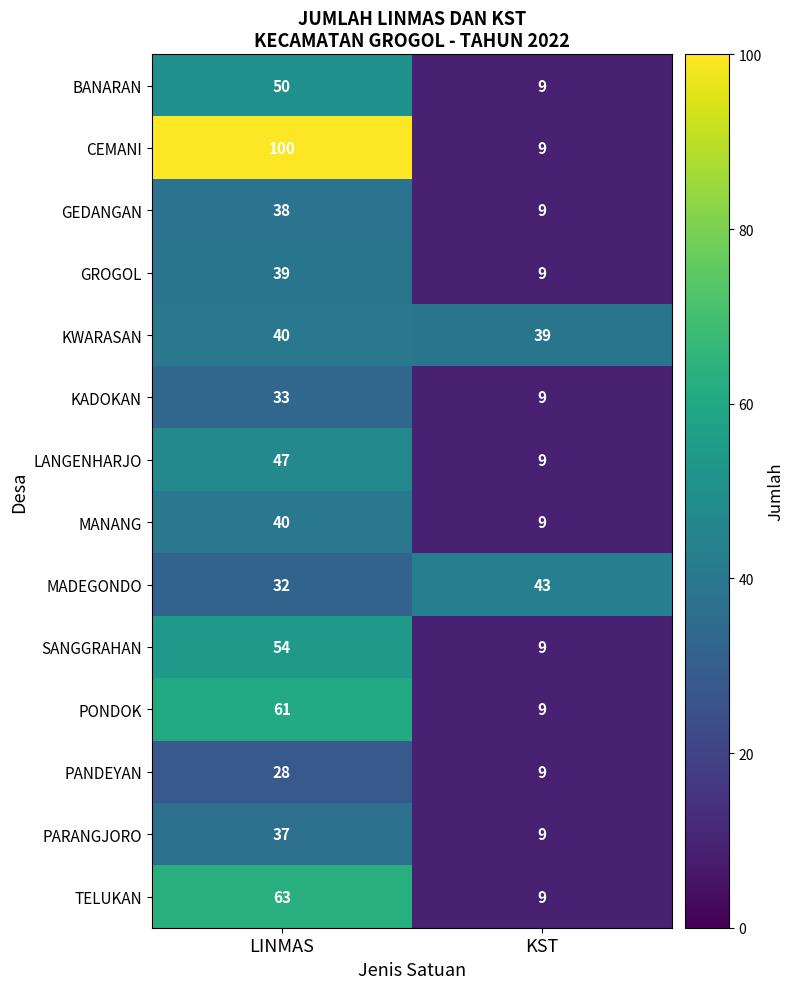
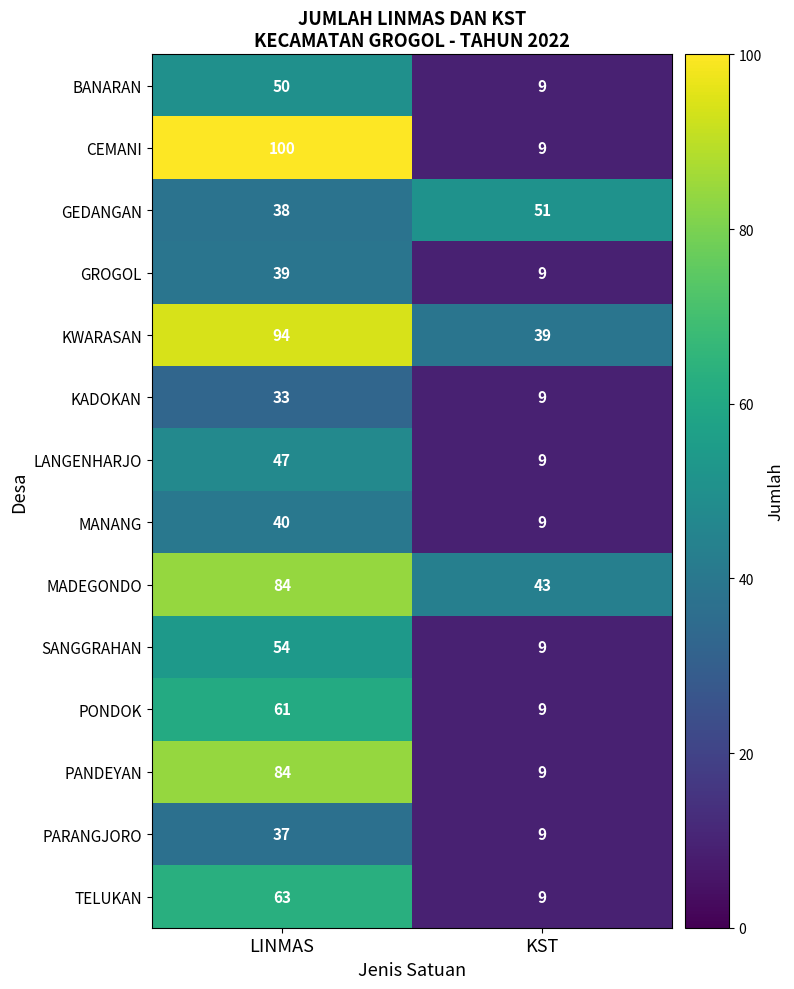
  {
    "BANARAN": {
      "LINMAS": 50,
      "KST": 9
    },
    "CEMANI": {
      "LINMAS": 100,
      "KST": 9
    },
    "GEDANGAN": {
      "LINMAS": 38,
-     "KST": 9
+     "KST": 51
    },
    "GROGOL": {
      "LINMAS": 39,
      "KST": 9
    },
    "KWARASAN": {
-     "LINMAS": 40,
+     "LINMAS": 94,
      "KST": 39
    },
    "KADOKAN": {
      "LINMAS": 33,
      "KST": 9
    },
    "LANGENHARJO": {
      "LINMAS": 47,
      "KST": 9
    },
    "MANANG": {
      "LINMAS": 40,
      "KST": 9
    },
    "MADEGONDO": {
-     "LINMAS": 32,
+     "LINMAS": 84,
      "KST": 43
    },
    "SANGGRAHAN": {
      "LINMAS": 54,
      "KST": 9
    },
    "PONDOK": {
      "LINMAS": 61,
      "KST": 9
    },
    "PANDEYAN": {
-     "LINMAS": 28,
+     "LINMAS": 84,
      "KST": 9
    },
    "PARANGJORO": {
      "LINMAS": 37,
      "KST": 9
    },
    "TELUKAN": {
      "LINMAS": 63,
      "KST": 9
    }
  }
